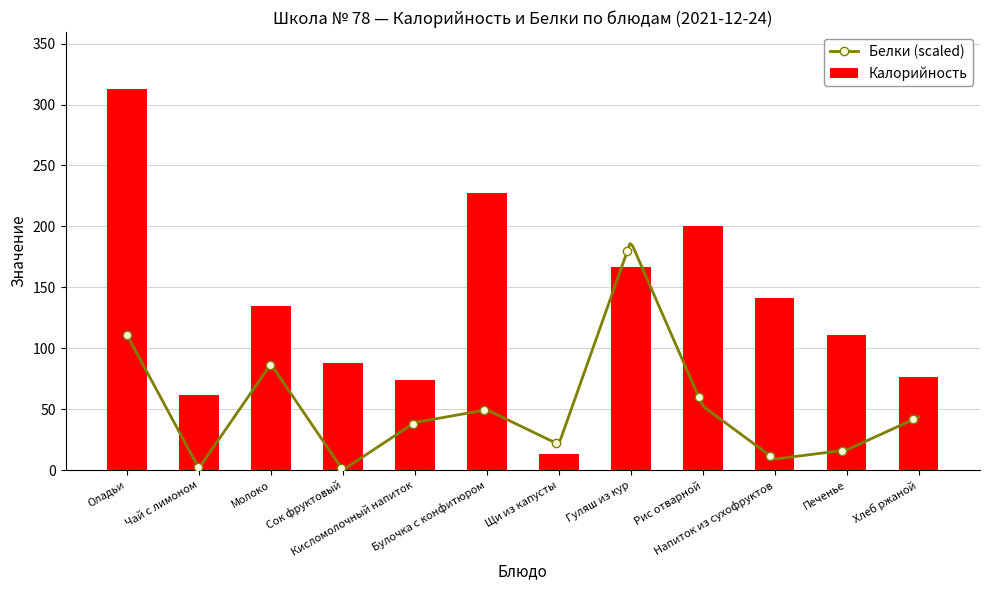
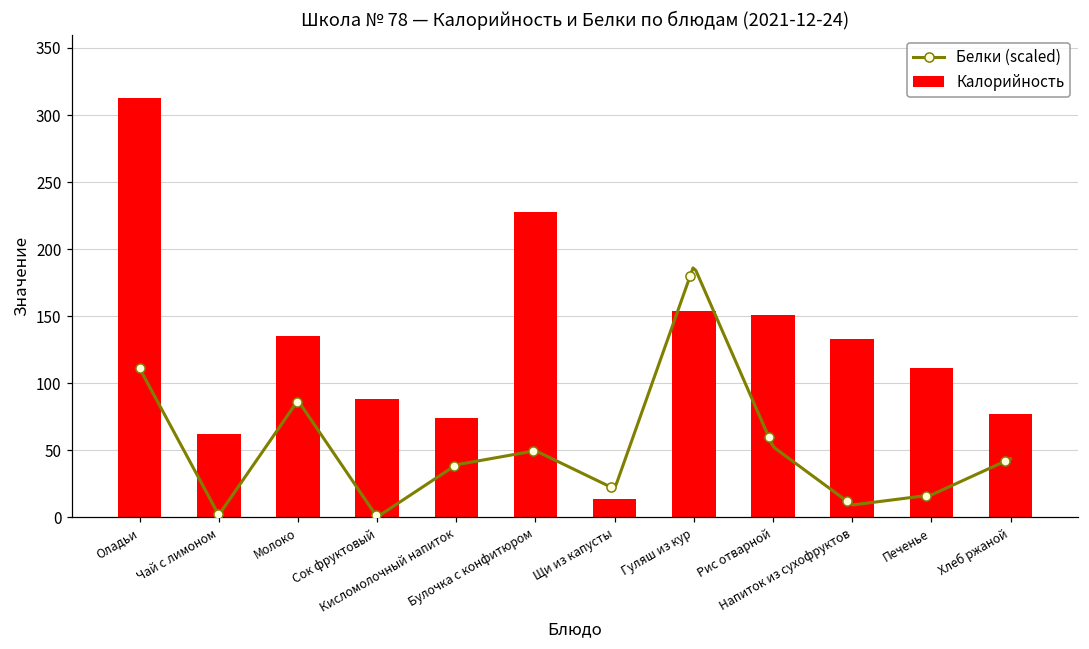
  {
    "Белки (scaled)": {
      "Оладьи": 111,
      "Хлеб ржаной": 44
    },
    "Калорийность": {
      "Оладьи": 313,
      "Чай с лимоном": 62,
      "Молоко": 135,
      "Сок фруктовый": 88,
      "Кисломолочный напиток": 74,
      "Булочка с конфитюром": 227,
      "Щи из капусты": 13,
-     "Гуляш из кур": 167,
-     "Рис отварной": 201,
-     "Напиток из сухофруктов": 142,
+     "Гуляш из кур": 154,
+     "Рис отварной": 151,
+     "Напиток из сухофруктов": 133,
      "Печенье": 111,
      "Хлеб ржаной": 77
    }
  }
